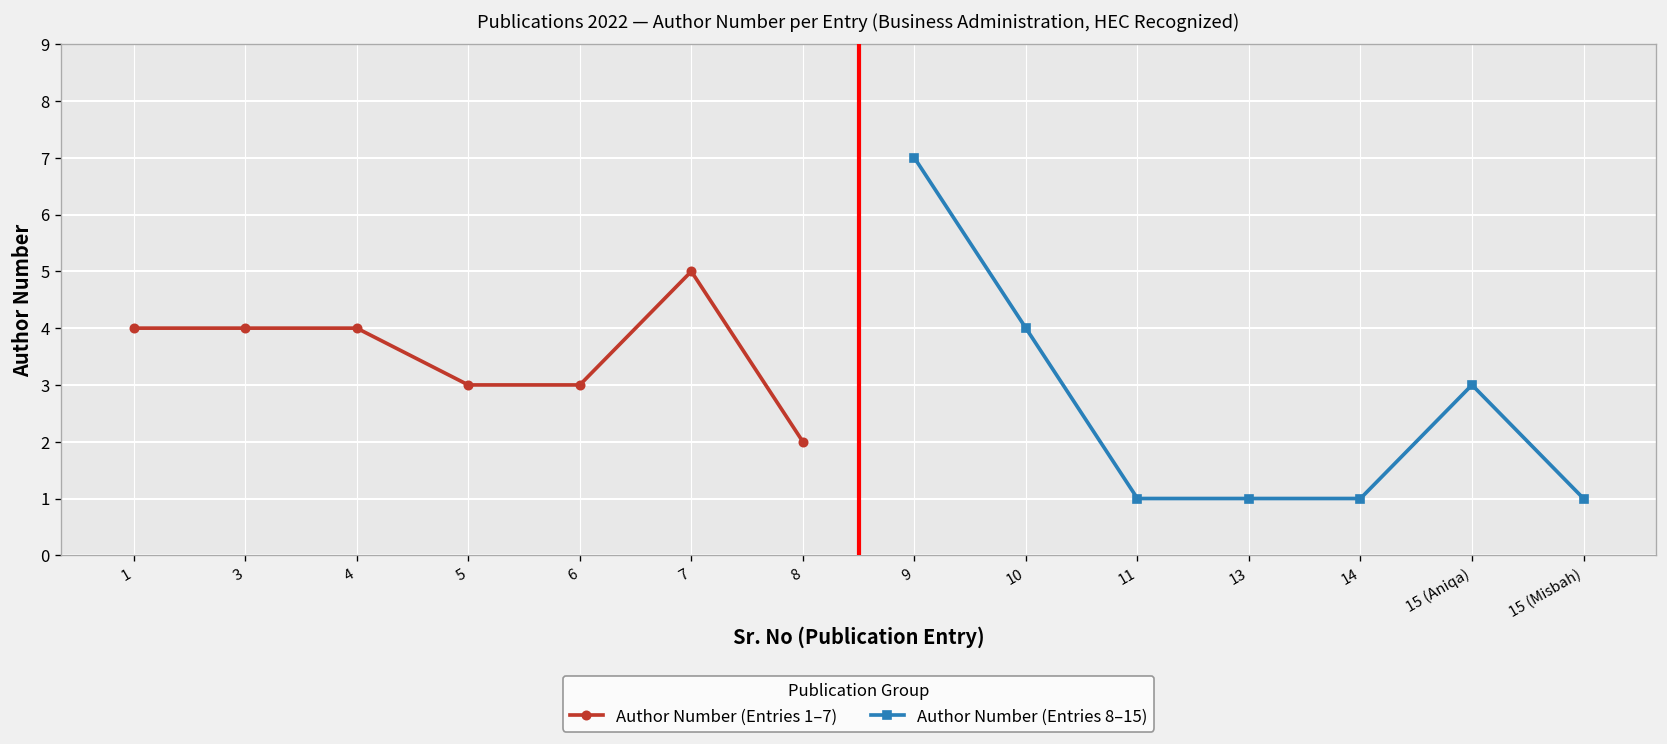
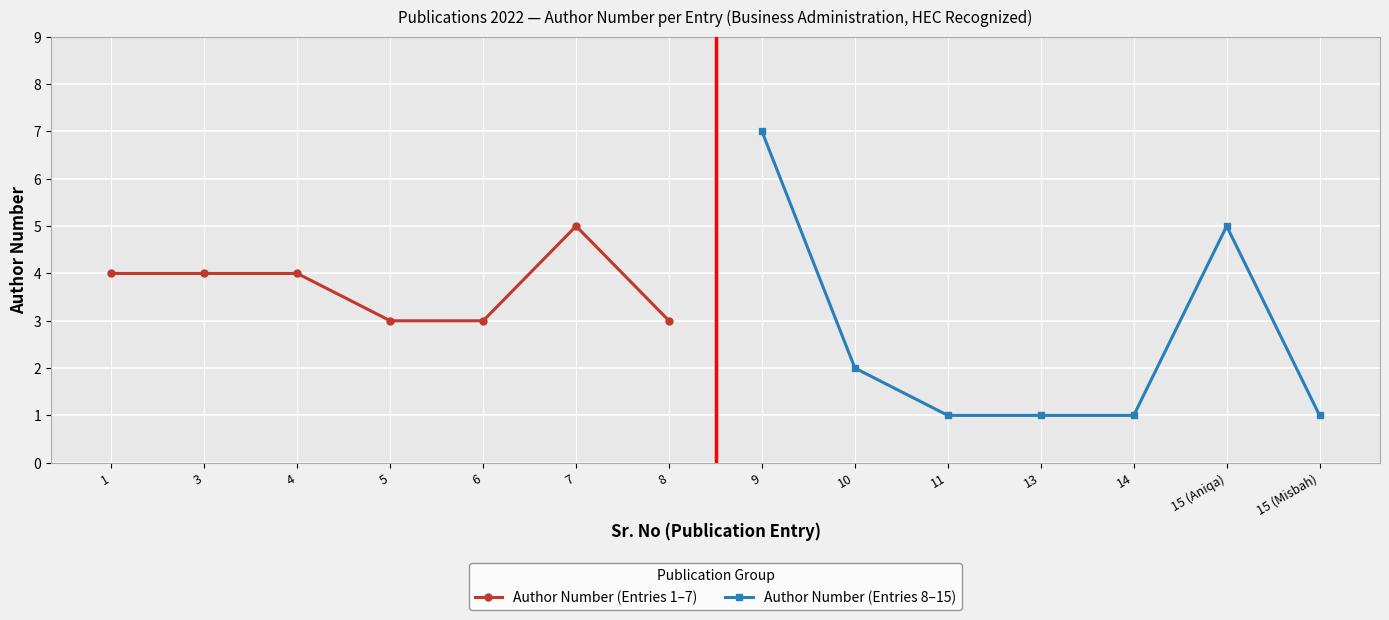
  {
    "Author Number (Entries 1–7)": {
      "1": 4,
      "3": 4,
      "4": 4,
      "5": 3,
      "6": 3,
      "7": 5,
-     "8": 2
+     "8": 3
    },
    "Author Number (Entries 8–15)": {
      "9": 7,
-     "10": 4,
+     "10": 2,
      "11": 1,
      "13": 1,
      "14": 1,
-     "15 (Aniqa)": 3,
+     "15 (Aniqa)": 5,
      "15 (Misbah)": 1
    }
  }
